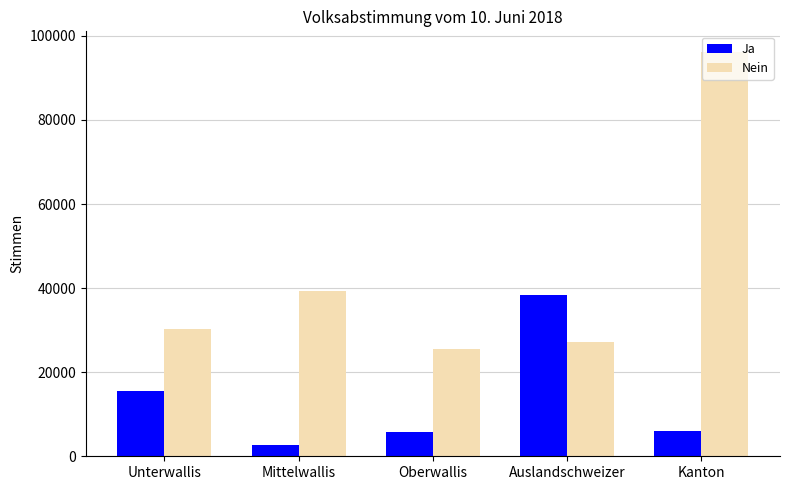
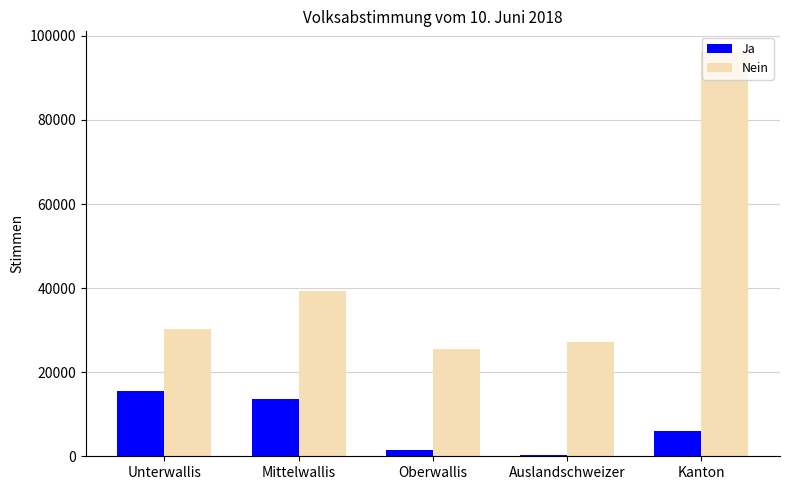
  {
    "Ja": {
      "Unterwallis": 15000,
-     "Mittelwallis": 3000,
-     "Oberwallis": 6000,
-     "Auslandschweizer": 38000,
+     "Mittelwallis": 14000,
+     "Oberwallis": 2000,
+     "Auslandschweizer": 0,
      "Kanton": 6000
    },
    "Nein": {
      "Unterwallis": 30000,
      "Mittelwallis": 39000,
      "Oberwallis": 26000,
      "Auslandschweizer": 27000
    }
  }
